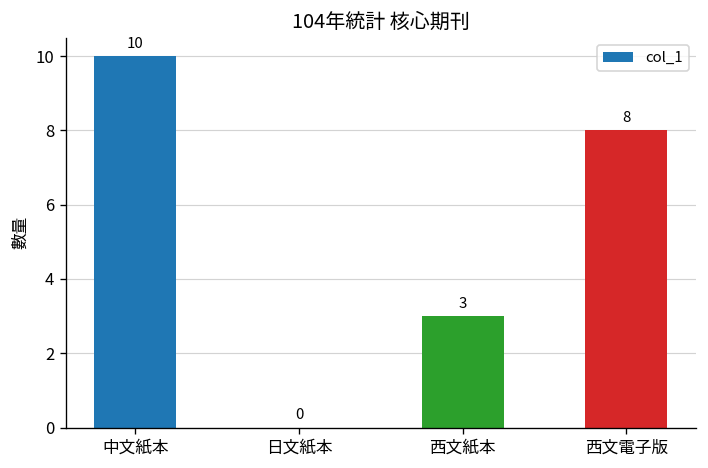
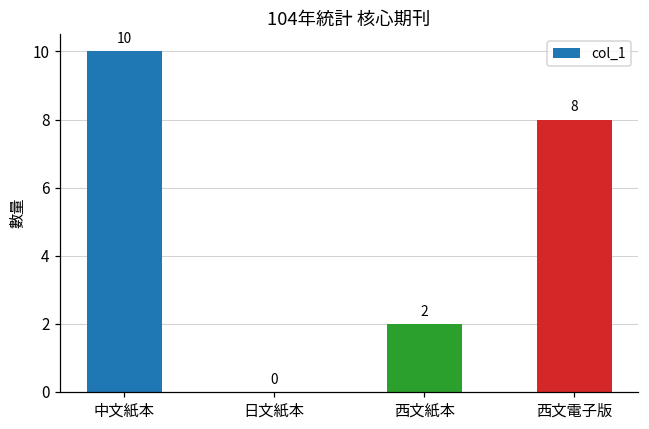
  {
    "中文紙本": 10,
    "日文紙本": 0,
-   "西文紙本": 3,
+   "西文紙本": 2,
    "西文電子版": 8
  }
